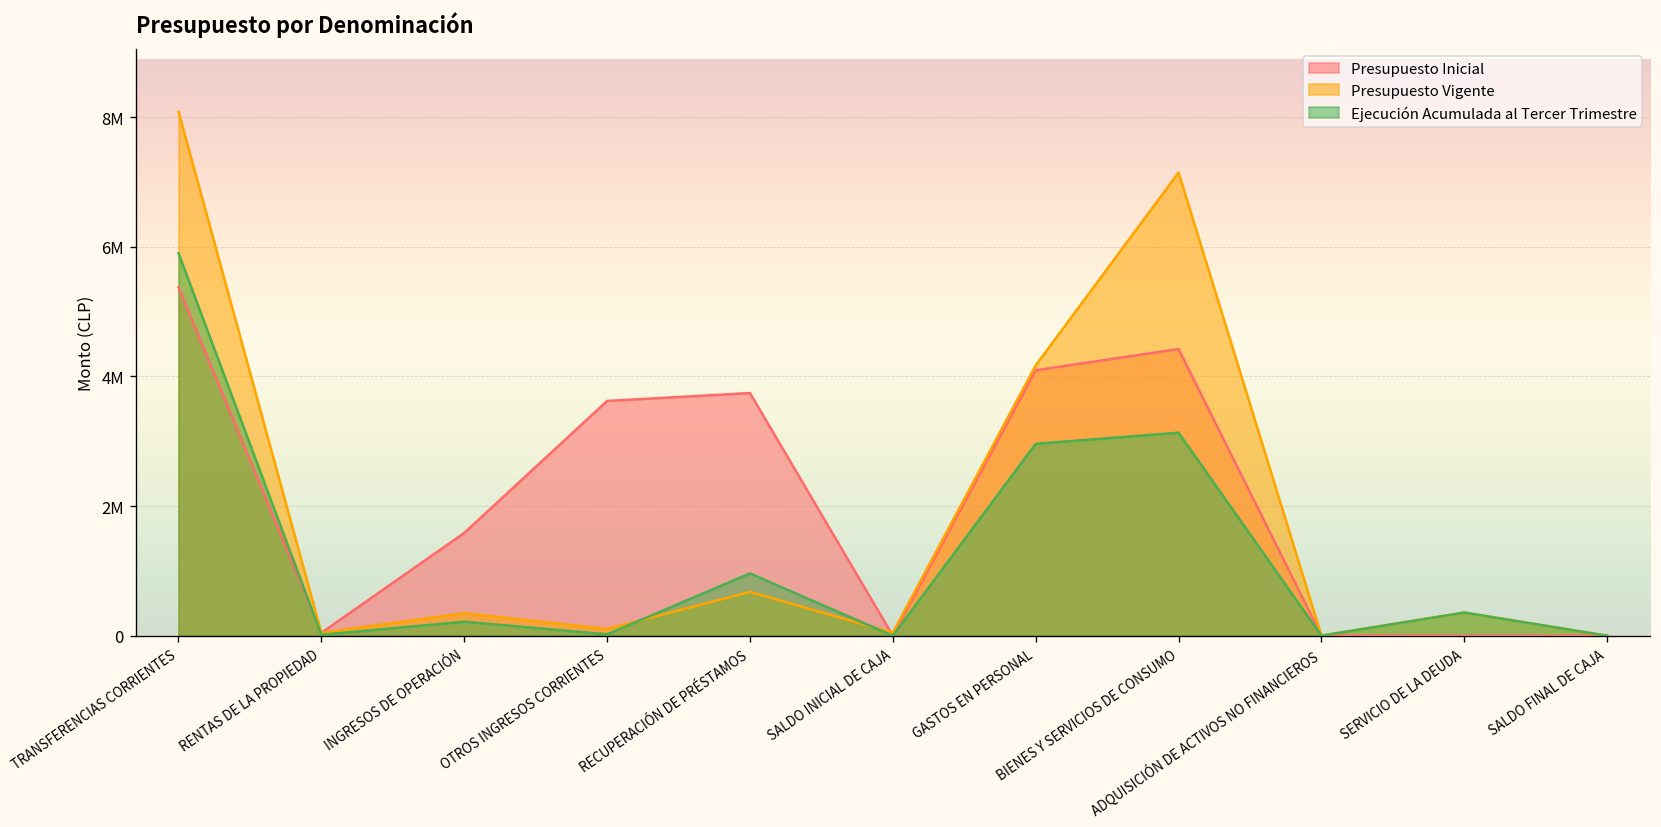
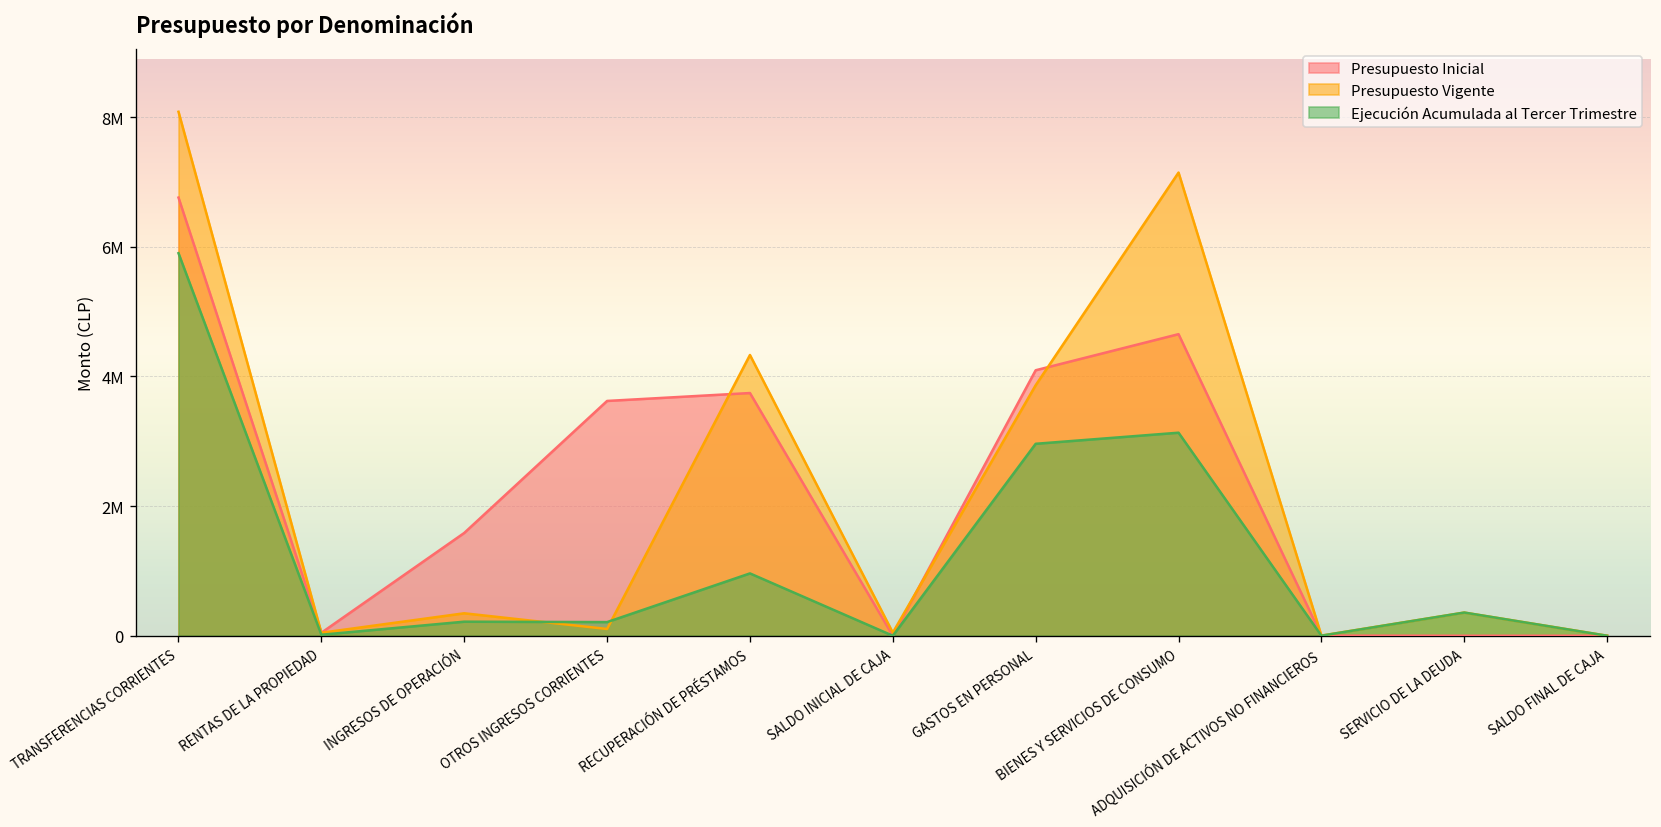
  {
    "Presupuesto Inicial": {
-     "TRANSFERENCIAS CORRIENTES": 5400000,
+     "TRANSFERENCIAS CORRIENTES": 6800000,
      "INGRESOS DE OPERACIÓN": 1600000,
      "OTROS INGRESOS CORRIENTES": 3600000,
      "RECUPERACIÓN DE PRÉSTAMOS": 3700000,
      "GASTOS EN PERSONAL": 4100000,
-     "BIENES Y SERVICIOS DE CONSUMO": 4400000,
+     "BIENES Y SERVICIOS DE CONSUMO": 4700000,
      "SERVICIO DE LA DEUDA": 0
    },
    "Presupuesto Vigente": {
      "TRANSFERENCIAS CORRIENTES": 8100000,
      "INGRESOS DE OPERACIÓN": 300000,
      "OTROS INGRESOS CORRIENTES": 100000,
-     "RECUPERACIÓN DE PRÉSTAMOS": 700000,
+     "RECUPERACIÓN DE PRÉSTAMOS": 4300000,
      "SALDO INICIAL DE CAJA": 0,
-     "GASTOS EN PERSONAL": 4200000,
+     "GASTOS EN PERSONAL": 3900000,
      "BIENES Y SERVICIOS DE CONSUMO": 7100000
    },
    "Ejecución Acumulada al Tercer Trimestre": {
      "TRANSFERENCIAS CORRIENTES": 5900000,
      "INGRESOS DE OPERACIÓN": 200000,
-     "OTROS INGRESOS CORRIENTES": 0,
+     "OTROS INGRESOS CORRIENTES": 200000,
      "RECUPERACIÓN DE PRÉSTAMOS": 1000000,
      "GASTOS EN PERSONAL": 3000000,
      "BIENES Y SERVICIOS DE CONSUMO": 3100000
    }
  }
